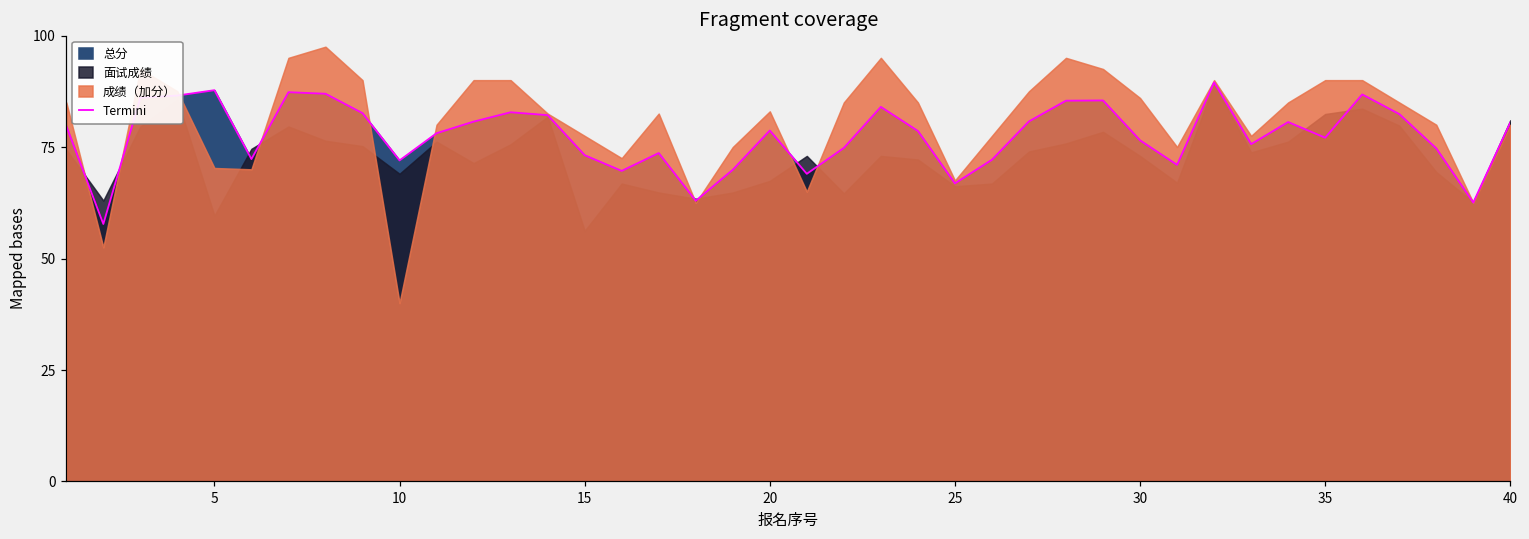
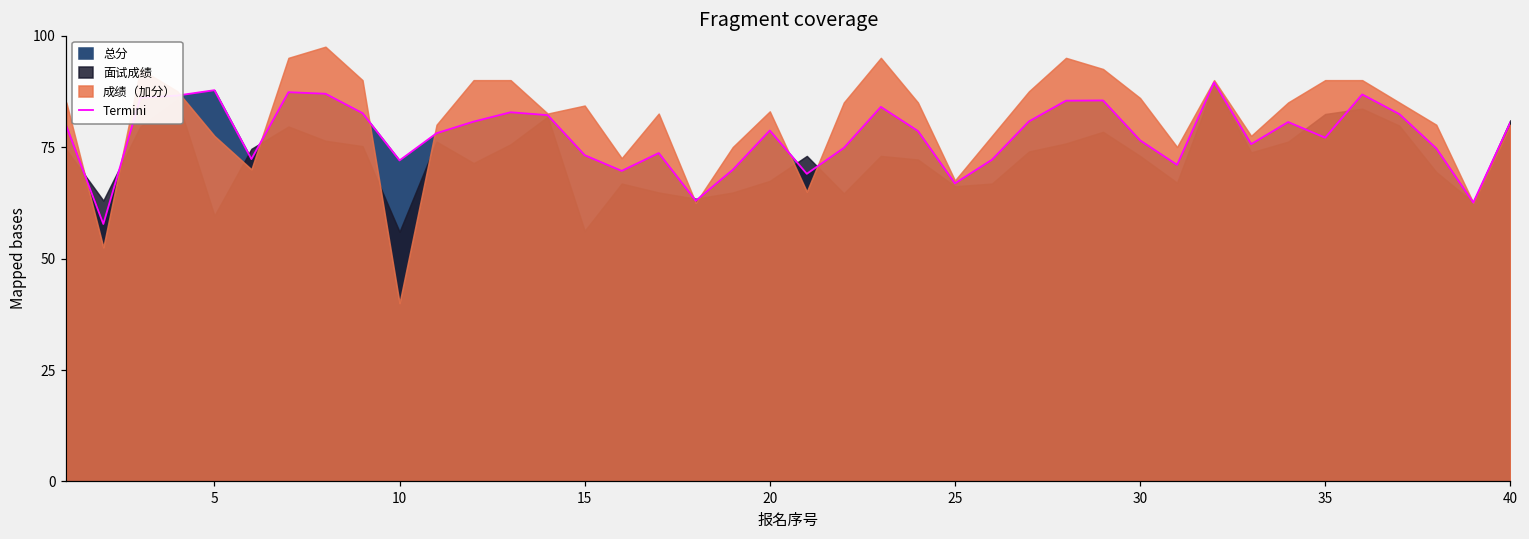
  {
    "总分": {
      "5": 88,
      "10": 72,
      "15": 73,
      "20": 79,
      "25": 67,
      "30": 77,
      "35": 77
    },
    "面试成绩": {
      "5": 60,
-     "10": 69,
+     "10": 56,
      "15": 56,
      "20": 67,
      "25": 66,
      "30": 73,
      "35": 82
    },
    "成绩（加分）": {
-     "5": 70,
+     "5": 78,
      "10": 40,
-     "15": 78,
+     "15": 84,
      "20": 83,
      "25": 68,
      "30": 86,
      "35": 90
    }
  }
